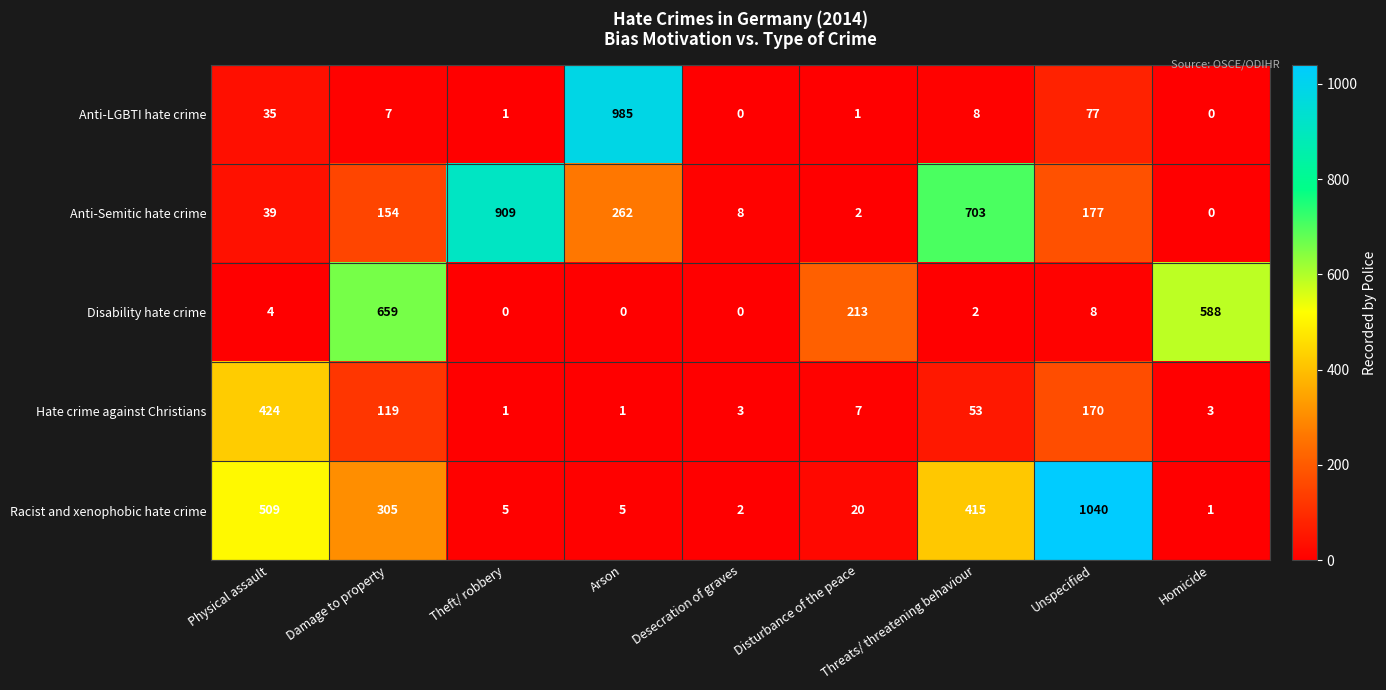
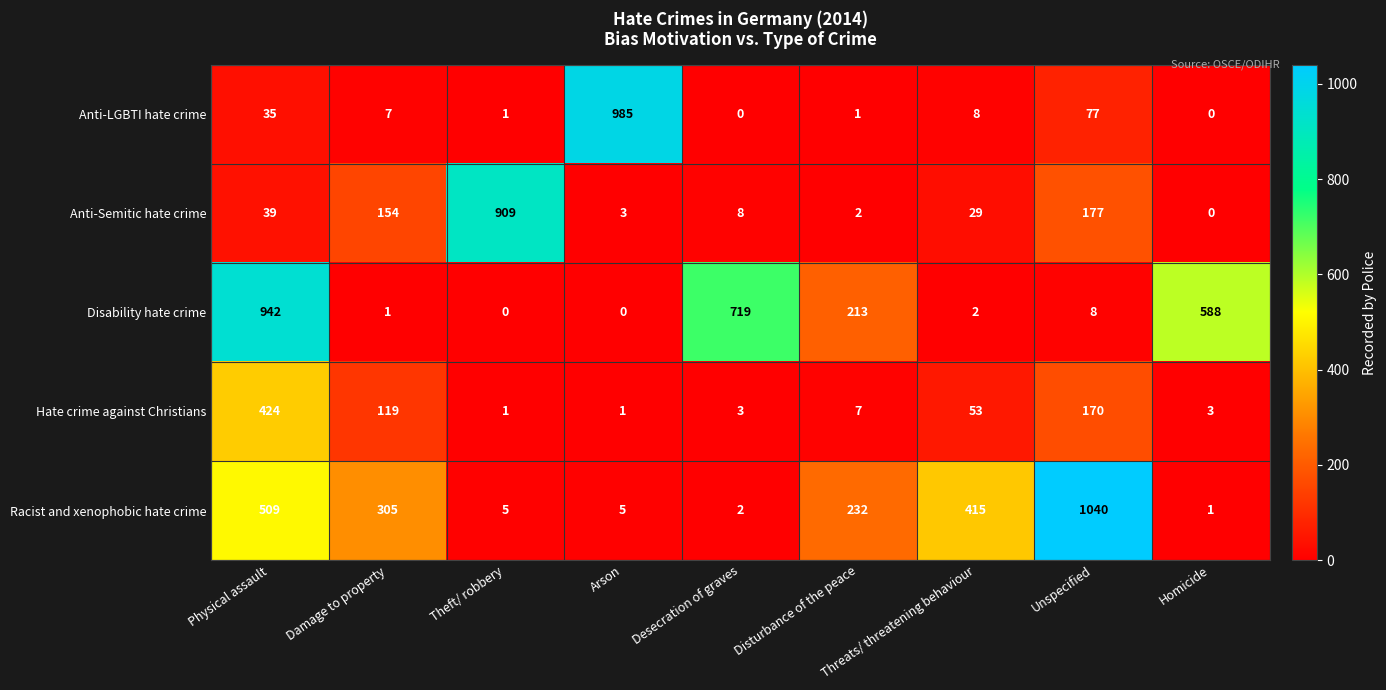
  {
    "Anti-LGBTI hate crime": {
      "Physical assault": 35,
      "Damage to property": 7,
      "Theft/ robbery": 1,
      "Arson": 985,
      "Desecration of graves": 0,
      "Disturbance of the peace": 1,
      "Threats/ threatening behaviour": 8,
      "Unspecified": 77
    },
    "Anti-Semitic hate crime": {
      "Physical assault": 39,
      "Damage to property": 154,
      "Theft/ robbery": 909,
-     "Arson": 262,
+     "Arson": 3,
      "Desecration of graves": 8,
      "Disturbance of the peace": 2,
-     "Threats/ threatening behaviour": 703,
+     "Threats/ threatening behaviour": 29,
      "Unspecified": 177,
      "Homicide": 0
    },
    "Disability hate crime": {
-     "Physical assault": 4,
-     "Damage to property": 659,
+     "Physical assault": 942,
+     "Damage to property": 1,
      "Theft/ robbery": 0,
      "Arson": 0,
-     "Desecration of graves": 0,
+     "Desecration of graves": 719,
      "Disturbance of the peace": 213,
      "Threats/ threatening behaviour": 2,
      "Unspecified": 8,
      "Homicide": 588
    },
    "Hate crime against Christians": {
      "Physical assault": 424,
      "Damage to property": 119,
      "Theft/ robbery": 1,
      "Arson": 1,
      "Desecration of graves": 3,
      "Disturbance of the peace": 7,
      "Threats/ threatening behaviour": 53,
      "Unspecified": 170,
      "Homicide": 3
    },
    "Racist and xenophobic hate crime": {
      "Physical assault": 509,
      "Damage to property": 305,
      "Theft/ robbery": 5,
      "Arson": 5,
      "Desecration of graves": 2,
-     "Disturbance of the peace": 20,
+     "Disturbance of the peace": 232,
      "Threats/ threatening behaviour": 415,
      "Unspecified": 1040,
      "Homicide": 1
    }
  }
